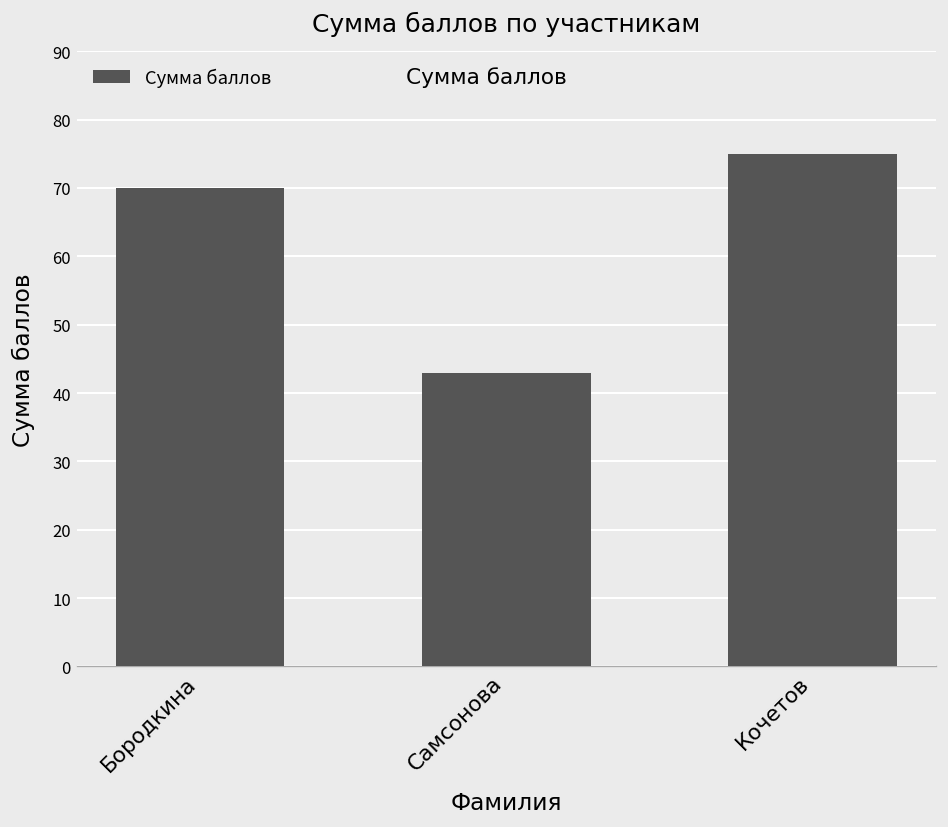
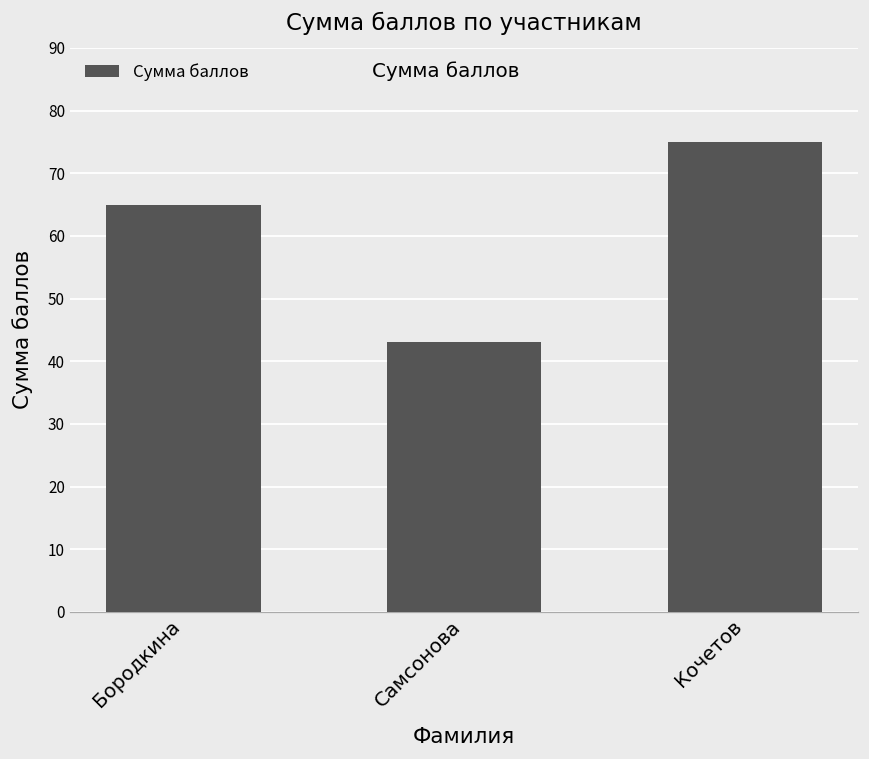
  {
-   "Бородкина": 70,
+   "Бородкина": 65,
    "Самсонова": 43,
    "Кочетов": 75
  }
